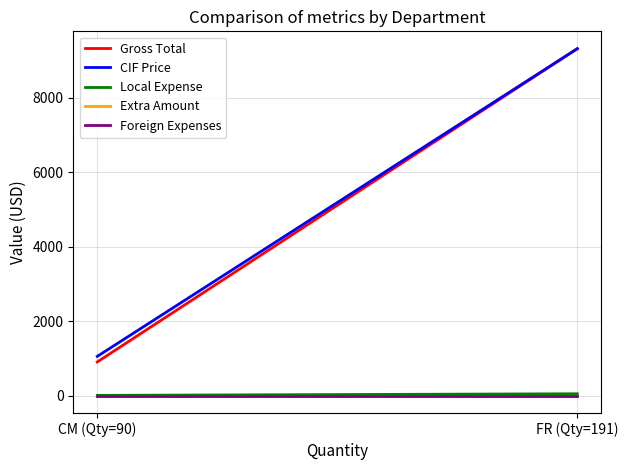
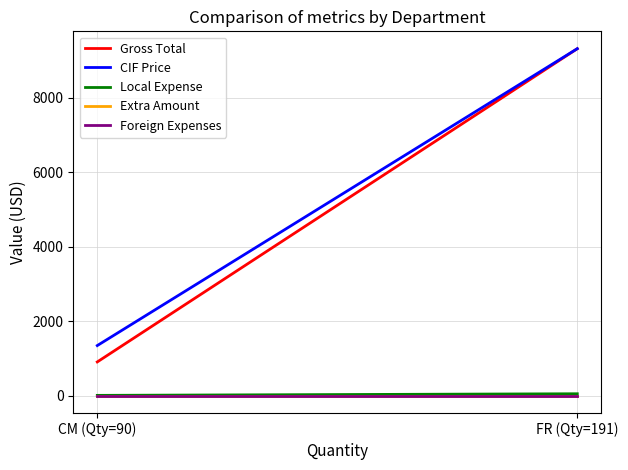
  {
    "Gross Total": {
      "CM (Qty=90)": 900
    },
    "CIF Price": {
-     "CM (Qty=90)": 1100
+     "CM (Qty=90)": 1300
    }
  }
